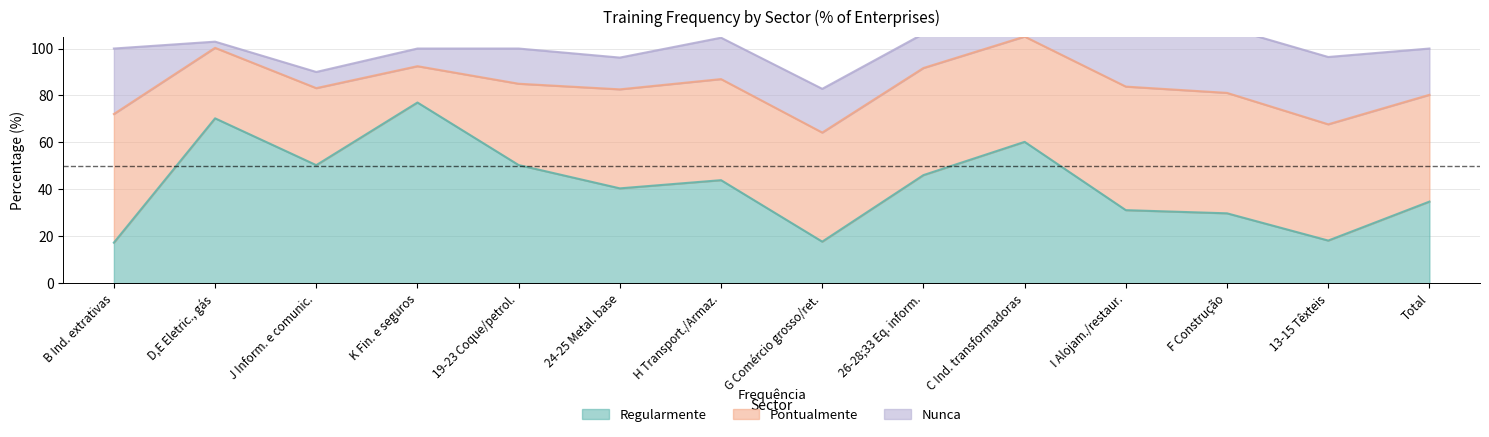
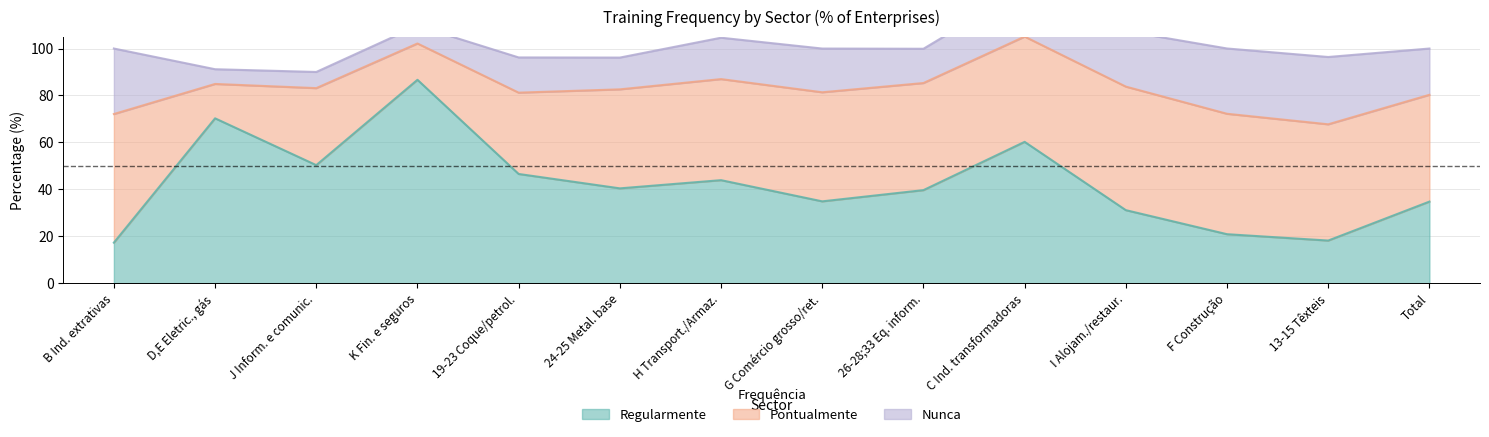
  {
    "Regularmente": {
      "B Ind. extrativas": 17,
      "D,E Eletric., gás": 70,
      "J Inform. e comunic.": 50,
-     "K Fin. e seguros": 77,
-     "19-23 Coque/petrol.": 50,
+     "K Fin. e seguros": 87,
+     "19-23 Coque/petrol.": 47,
      "24-25 Metal. base": 40,
      "H Transport./Armaz.": 44,
-     "G Comércio grosso/ret.": 18,
-     "26-28;33 Eq. inform.": 46,
+     "G Comércio grosso/ret.": 35,
+     "26-28;33 Eq. inform.": 40,
      "C Ind. transformadoras": 60,
      "I Alojam./restaur.": 31,
-     "F Construção": 30,
+     "F Construção": 21,
      "13-15 Têxteis": 18,
      "Total": 35
    },
    "Pontualmente": {
      "B Ind. extrativas": 55,
-     "D,E Eletric., gás": 30,
+     "D,E Eletric., gás": 15,
      "J Inform. e comunic.": 33,
      "K Fin. e seguros": 15,
      "19-23 Coque/petrol.": 35,
      "24-25 Metal. base": 42,
      "H Transport./Armaz.": 43,
      "G Comércio grosso/ret.": 46,
      "26-28;33 Eq. inform.": 46,
      "C Ind. transformadoras": 45,
      "I Alojam./restaur.": 53,
      "F Construção": 51,
      "13-15 Têxteis": 50,
      "Total": 46
    },
    "Nunca": {
      "B Ind. extrativas": 28,
-     "D,E Eletric., gás": 3,
+     "D,E Eletric., gás": 6,
      "J Inform. e comunic.": 7,
      "19-23 Coque/petrol.": 15,
      "24-25 Metal. base": 14,
      "H Transport./Armaz.": 18,
      "G Comércio grosso/ret.": 19,
      "13-15 Têxteis": 29,
      "Total": 20
    }
  }
